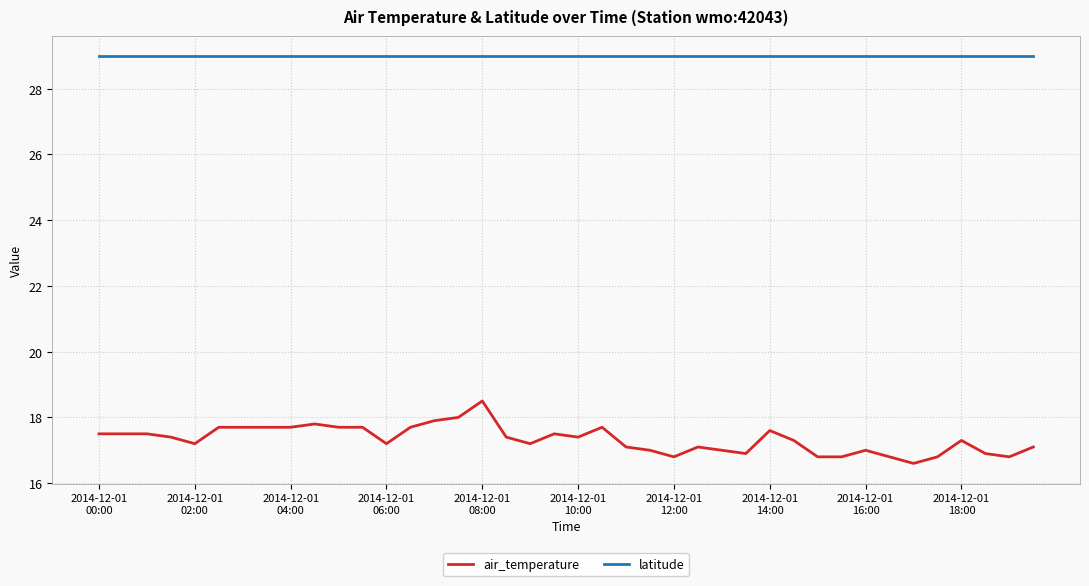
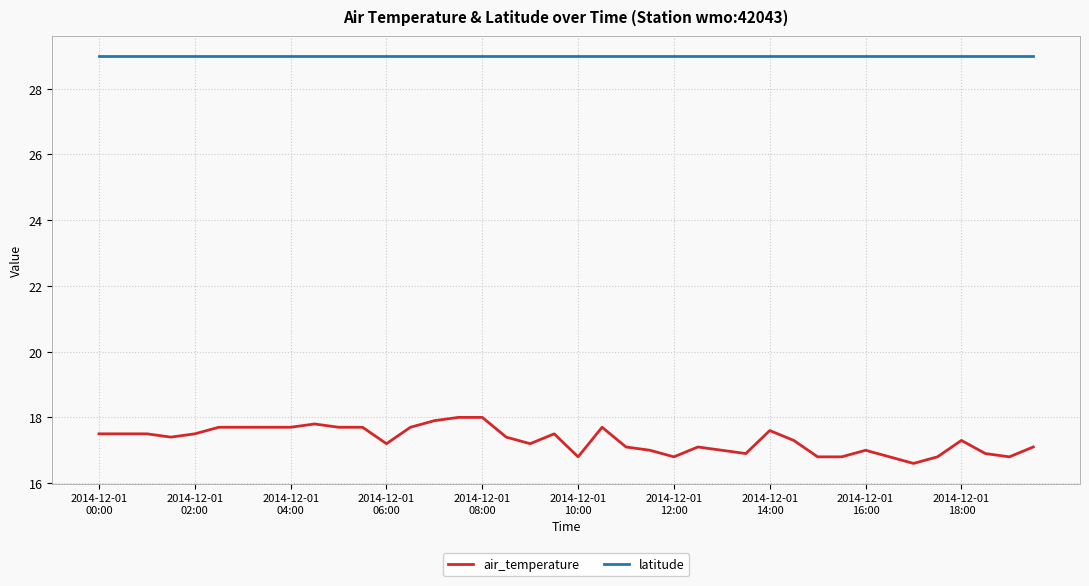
  {
    "air_temperature": {
      "2014-12-01 00:00": 17.5,
-     "2014-12-01 02:00": 17.2,
+     "2014-12-01 02:00": 17.5,
      "2014-12-01 04:00": 17.7,
      "2014-12-01 06:00": 17.2,
-     "2014-12-01 08:00": 18.5,
-     "2014-12-01 10:00": 17.4,
+     "2014-12-01 08:00": 18.0,
+     "2014-12-01 10:00": 16.8,
      "2014-12-01 12:00": 16.8,
      "2014-12-01 14:00": 17.6,
      "2014-12-01 16:00": 17.0,
      "2014-12-01 18:00": 17.3
    },
    "latitude": {
      "2014-12-01 00:00": 29.0,
      "2014-12-01 02:00": 29.0,
      "2014-12-01 04:00": 29.0,
      "2014-12-01 06:00": 29.0,
      "2014-12-01 08:00": 29.0,
      "2014-12-01 10:00": 29.0,
      "2014-12-01 12:00": 29.0,
      "2014-12-01 14:00": 29.0,
      "2014-12-01 16:00": 29.0,
      "2014-12-01 18:00": 29.0
    }
  }
